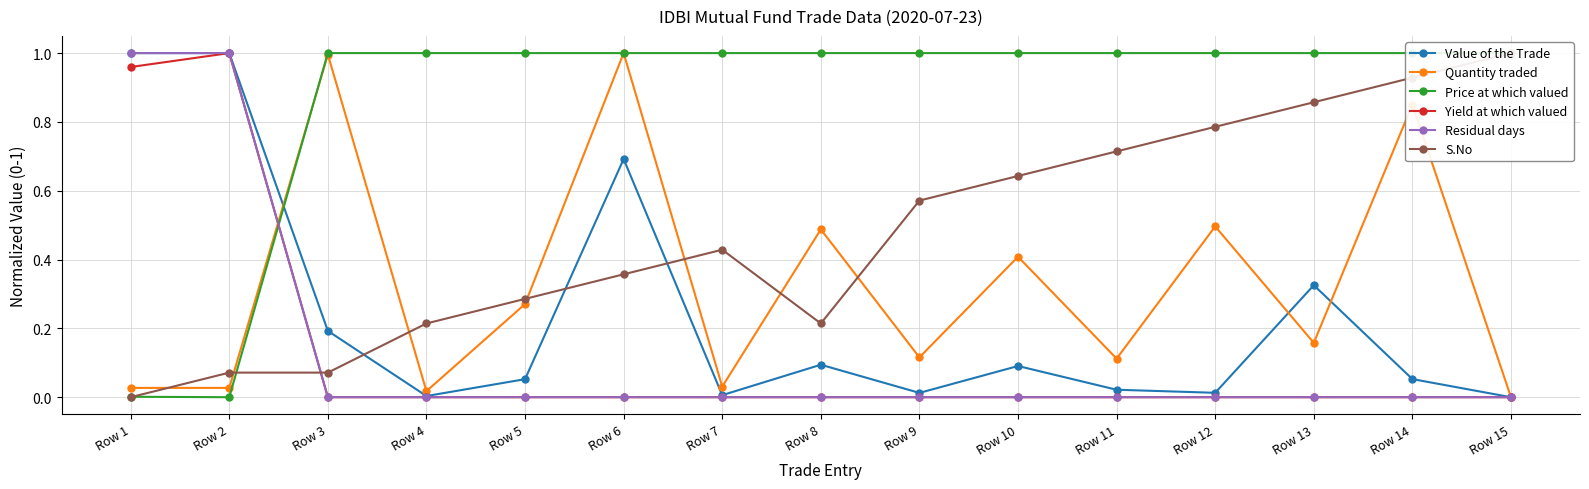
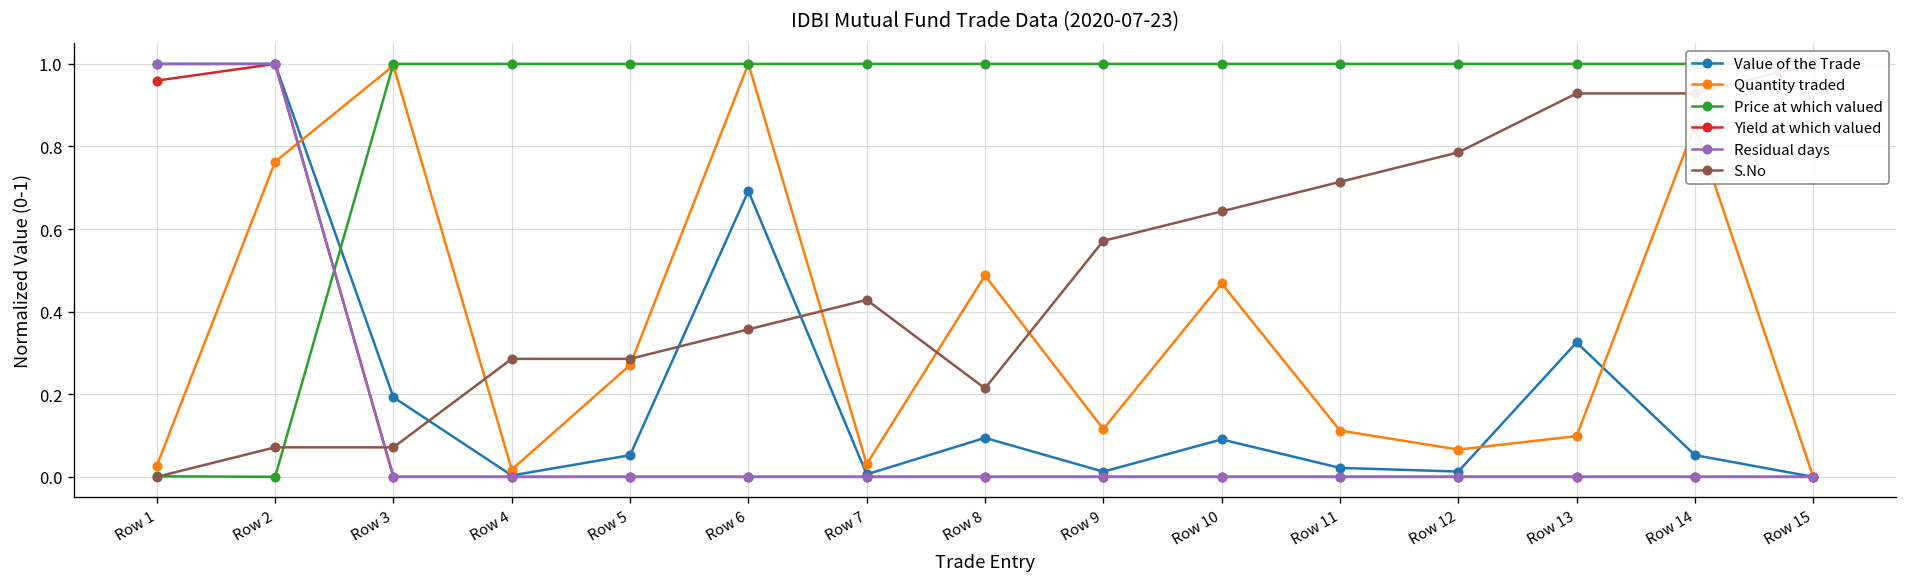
  {
    "Value of the Trade": {
      "Row 3": 0.19,
      "Row 5": 0.05,
      "Row 6": 0.69,
      "Row 8": 0.09,
      "Row 9": 0.01,
      "Row 10": 0.09,
      "Row 11": 0.02,
      "Row 12": 0.01,
      "Row 13": 0.33,
      "Row 14": 0.05
    },
    "Quantity traded": {
      "Row 1": 0.03,
-     "Row 2": 0.03,
+     "Row 2": 0.76,
      "Row 4": 0.02,
      "Row 5": 0.27,
      "Row 7": 0.03,
      "Row 8": 0.49,
      "Row 9": 0.12,
-     "Row 10": 0.41,
+     "Row 10": 0.47,
      "Row 11": 0.11,
-     "Row 12": 0.50,
-     "Row 13": 0.16
+     "Row 12": 0.07,
+     "Row 13": 0.10
    },
    "Price at which valued": {
      "Row 2": 0.00,
      "Row 4": 1.00,
      "Row 5": 1.00,
      "Row 7": 1.00,
      "Row 8": 1.00,
      "Row 9": 1.00,
      "Row 10": 1.00,
      "Row 11": 1.00,
      "Row 12": 1.00,
      "Row 13": 1.00
    },
    "Yield at which valued": {
      "Row 1": 0.96
    },
    "S.No": {
      "Row 2": 0.07,
      "Row 3": 0.07,
-     "Row 4": 0.21,
+     "Row 4": 0.29,
      "Row 5": 0.29,
      "Row 6": 0.36,
      "Row 7": 0.43,
      "Row 8": 0.21,
      "Row 9": 0.57,
      "Row 10": 0.64,
      "Row 11": 0.71,
      "Row 12": 0.79,
-     "Row 13": 0.86
+     "Row 13": 0.93
    }
  }
